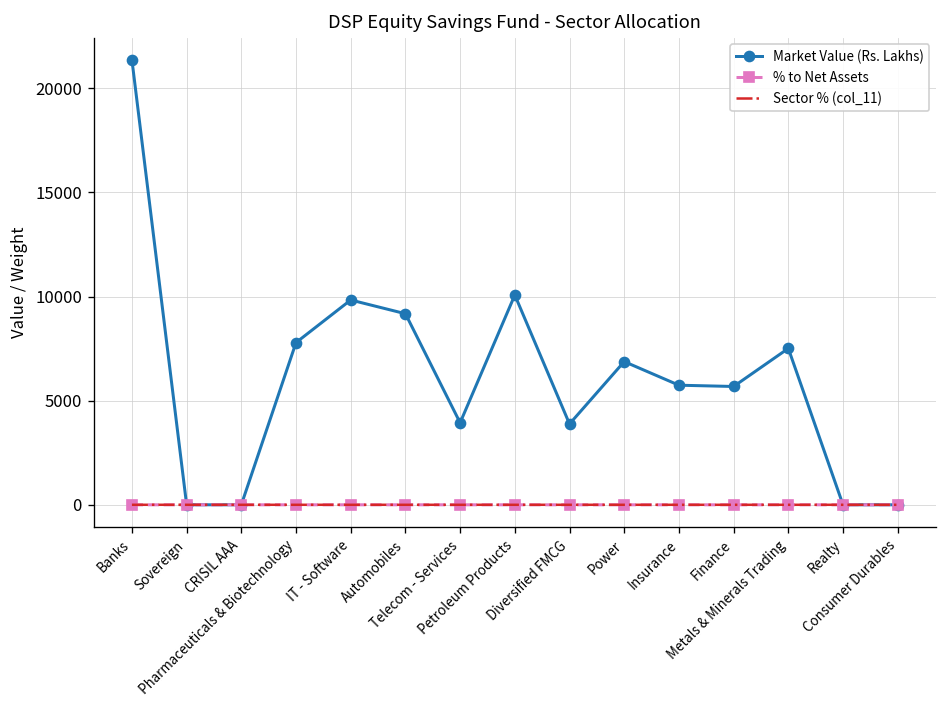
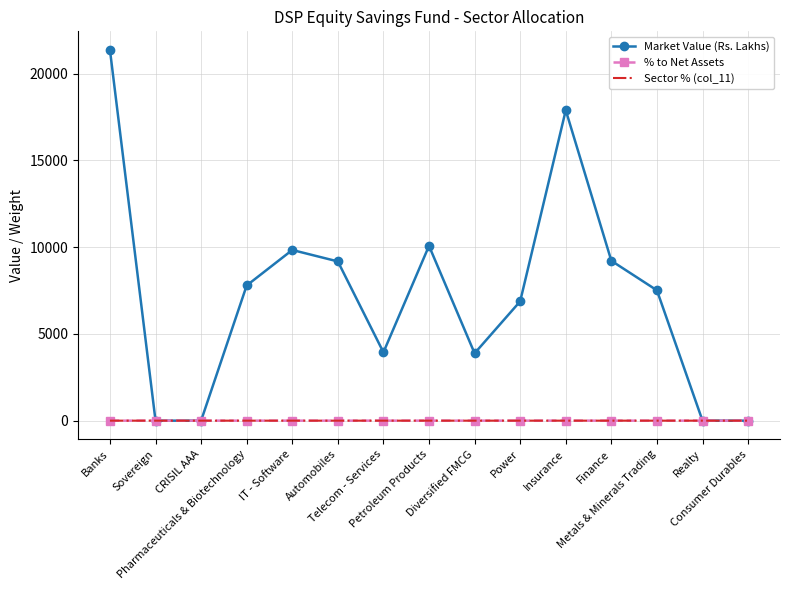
  {
    "Market Value (Rs. Lakhs)": {
      "Banks": 21400,
      "Pharmaceuticals & Biotechnology": 7800,
      "IT - Software": 9800,
      "Automobiles": 9200,
      "Telecom - Services": 3900,
      "Petroleum Products": 10100,
      "Diversified FMCG": 3900,
      "Power": 6900,
-     "Insurance": 5700,
-     "Finance": 5700,
+     "Insurance": 17900,
+     "Finance": 9200,
      "Metals & Minerals Trading": 7500
    },
    "Sector % (col_11)": {
      "Banks": 0,
      "Pharmaceuticals & Biotechnology": 0,
      "IT - Software": 0,
      "Automobiles": 0,
      "Telecom - Services": 0,
      "Petroleum Products": 0,
      "Diversified FMCG": 0,
      "Power": 0,
      "Insurance": 0,
      "Finance": 0,
      "Metals & Minerals Trading": 0
    }
  }
